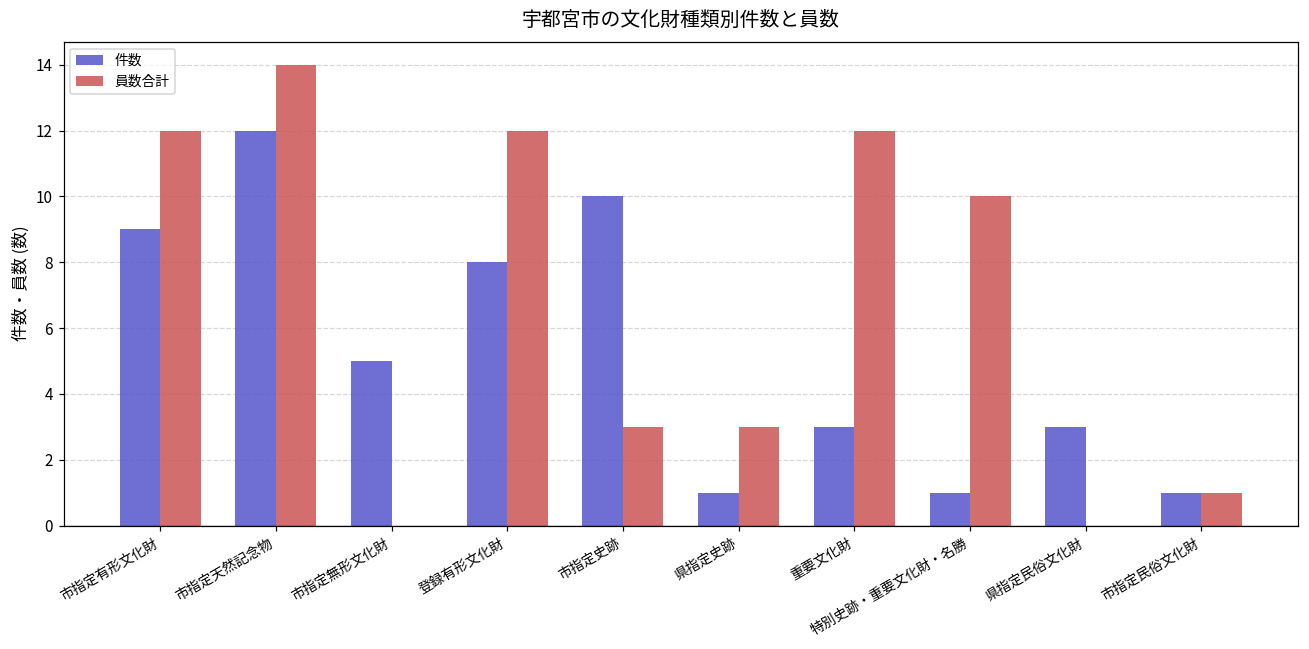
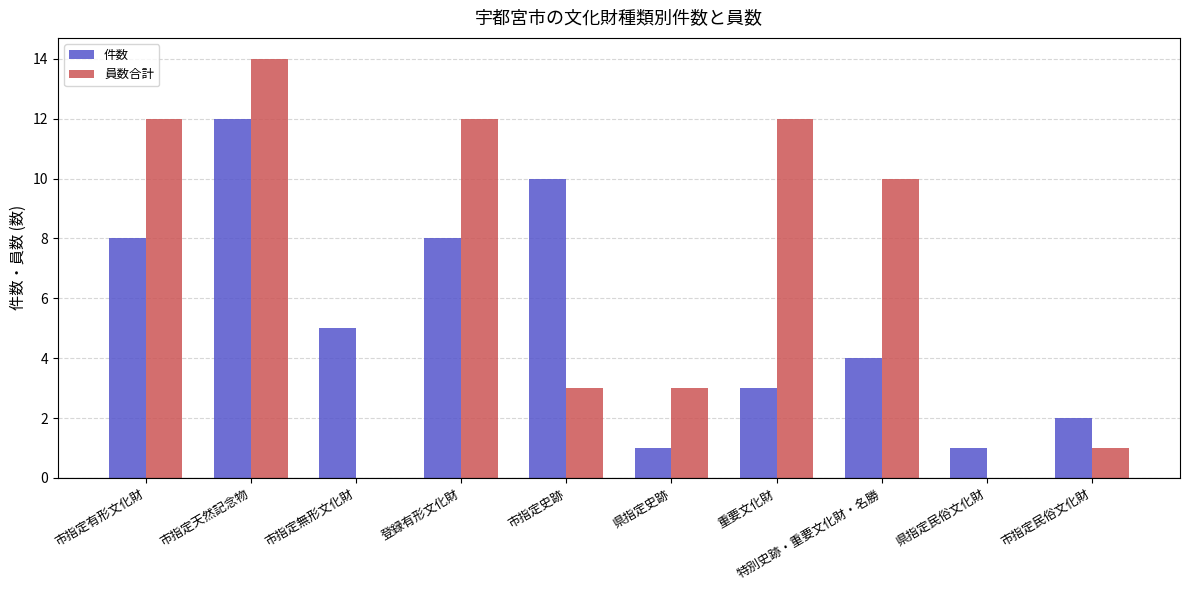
  {
    "件数": {
-     "市指定有形文化財": 9,
+     "市指定有形文化財": 8,
      "市指定天然記念物": 12,
      "市指定無形文化財": 5,
      "登録有形文化財": 8,
      "市指定史跡": 10,
      "県指定史跡": 1,
      "重要文化財": 3,
-     "特別史跡・重要文化財・名勝": 1,
-     "県指定民俗文化財": 3,
-     "市指定民俗文化財": 1
+     "特別史跡・重要文化財・名勝": 4,
+     "県指定民俗文化財": 1,
+     "市指定民俗文化財": 2
    },
    "員数合計": {
      "市指定有形文化財": 12,
      "市指定天然記念物": 14,
      "市指定無形文化財": 0,
      "登録有形文化財": 12,
      "市指定史跡": 3,
      "県指定史跡": 3,
      "重要文化財": 12,
      "特別史跡・重要文化財・名勝": 10,
      "県指定民俗文化財": 0,
      "市指定民俗文化財": 1
    }
  }
